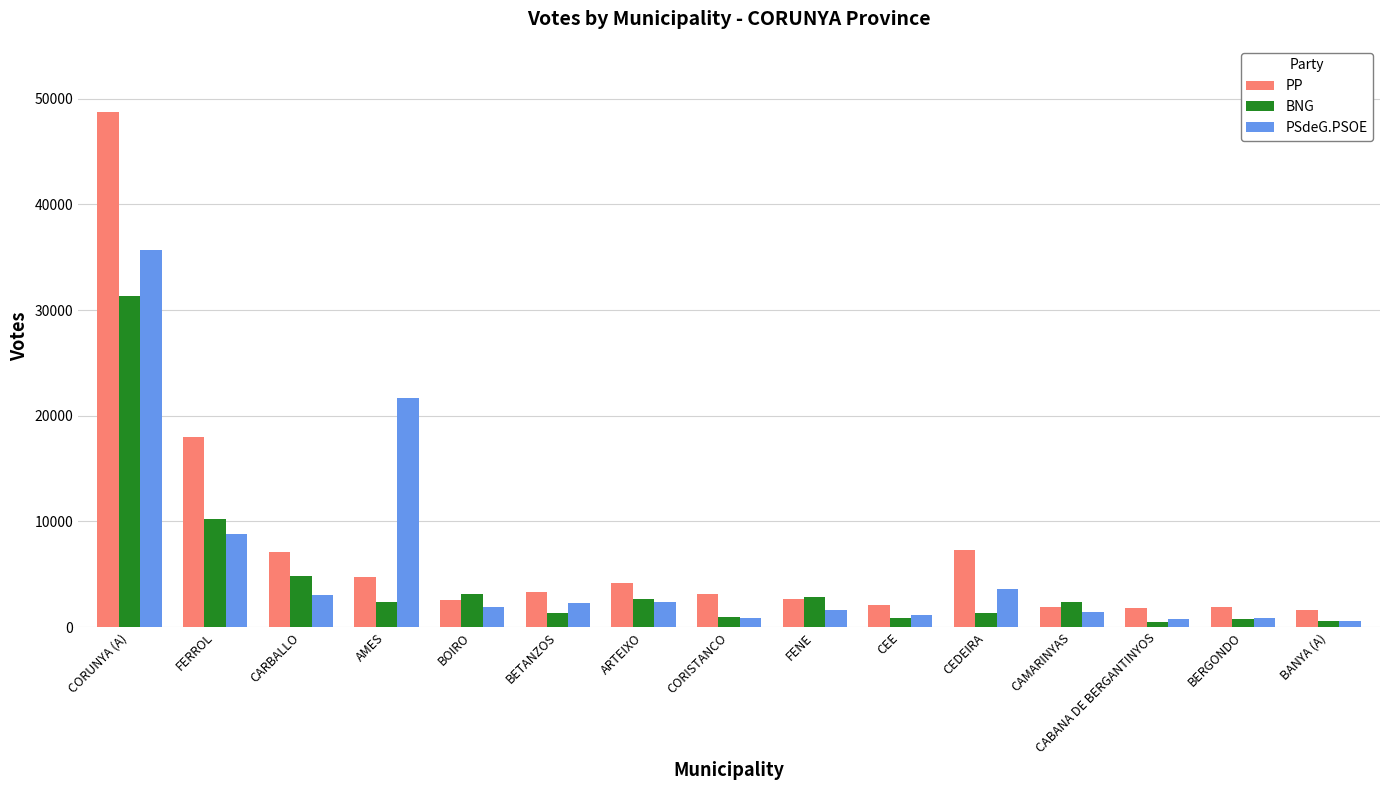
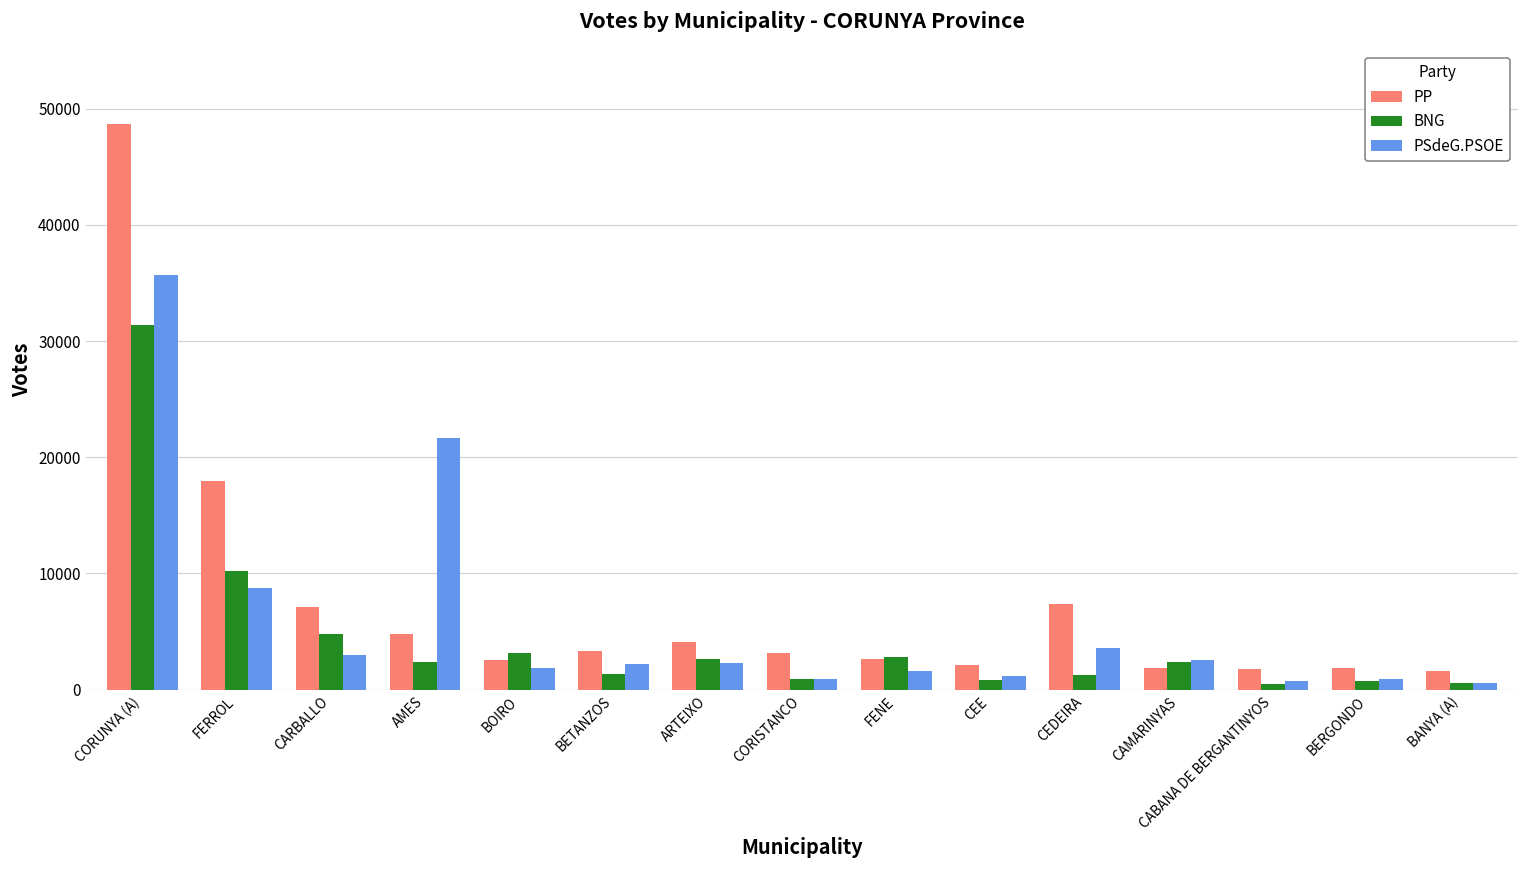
  {
    "PP": {
      "CORUNYA (A)": 48700,
      "FERROL": 18000,
      "CARBALLO": 7100,
      "AMES": 4800,
      "BOIRO": 2600,
      "BETANZOS": 3300,
      "ARTEIXO": 4100,
      "CORISTANCO": 3100,
      "FENE": 2600,
      "CEE": 2100,
      "CEDEIRA": 7300,
      "CAMARINYAS": 1900,
      "CABANA DE BERGANTINYOS": 1800,
      "BERGONDO": 1900,
      "BANYA (A)": 1600
    },
    "BNG": {
      "CORUNYA (A)": 31300,
      "FERROL": 10200,
      "CARBALLO": 4800,
      "AMES": 2400,
      "BOIRO": 3200,
      "BETANZOS": 1400,
      "ARTEIXO": 2700,
      "CORISTANCO": 900,
      "FENE": 2800,
      "CEE": 800,
      "CEDEIRA": 1300,
      "CAMARINYAS": 2400,
      "CABANA DE BERGANTINYOS": 500,
      "BERGONDO": 700,
      "BANYA (A)": 600
    },
    "PSdeG.PSOE": {
      "CORUNYA (A)": 35700,
      "FERROL": 8800,
      "CARBALLO": 3000,
      "AMES": 21700,
      "BOIRO": 1900,
      "BETANZOS": 2200,
      "ARTEIXO": 2300,
      "CORISTANCO": 900,
      "FENE": 1600,
      "CEE": 1200,
      "CEDEIRA": 3600,
-     "CAMARINYAS": 1400,
+     "CAMARINYAS": 2600,
      "CABANA DE BERGANTINYOS": 700,
      "BERGONDO": 900,
      "BANYA (A)": 600
    }
  }
